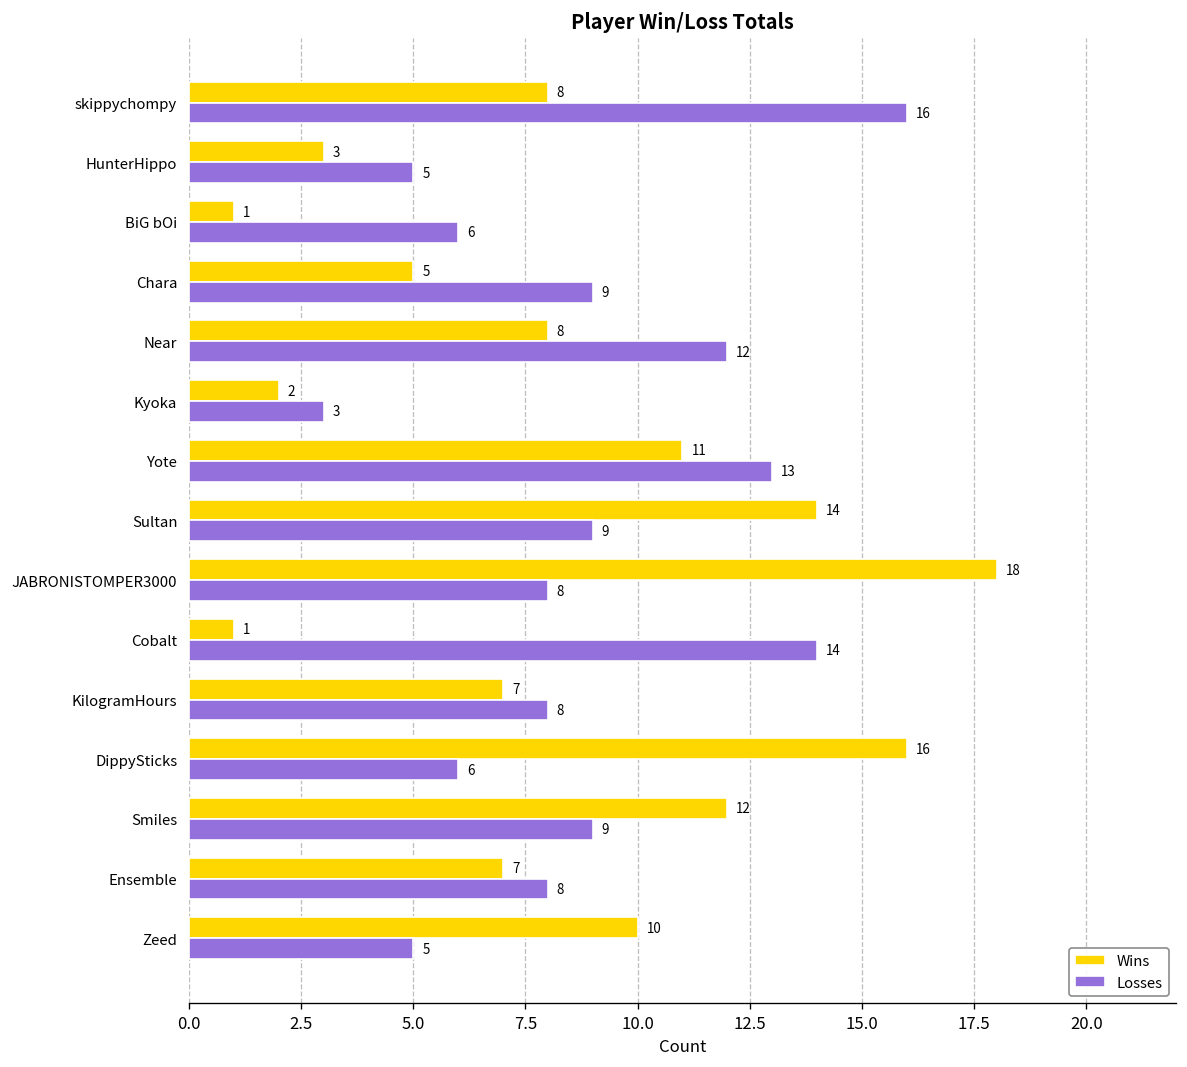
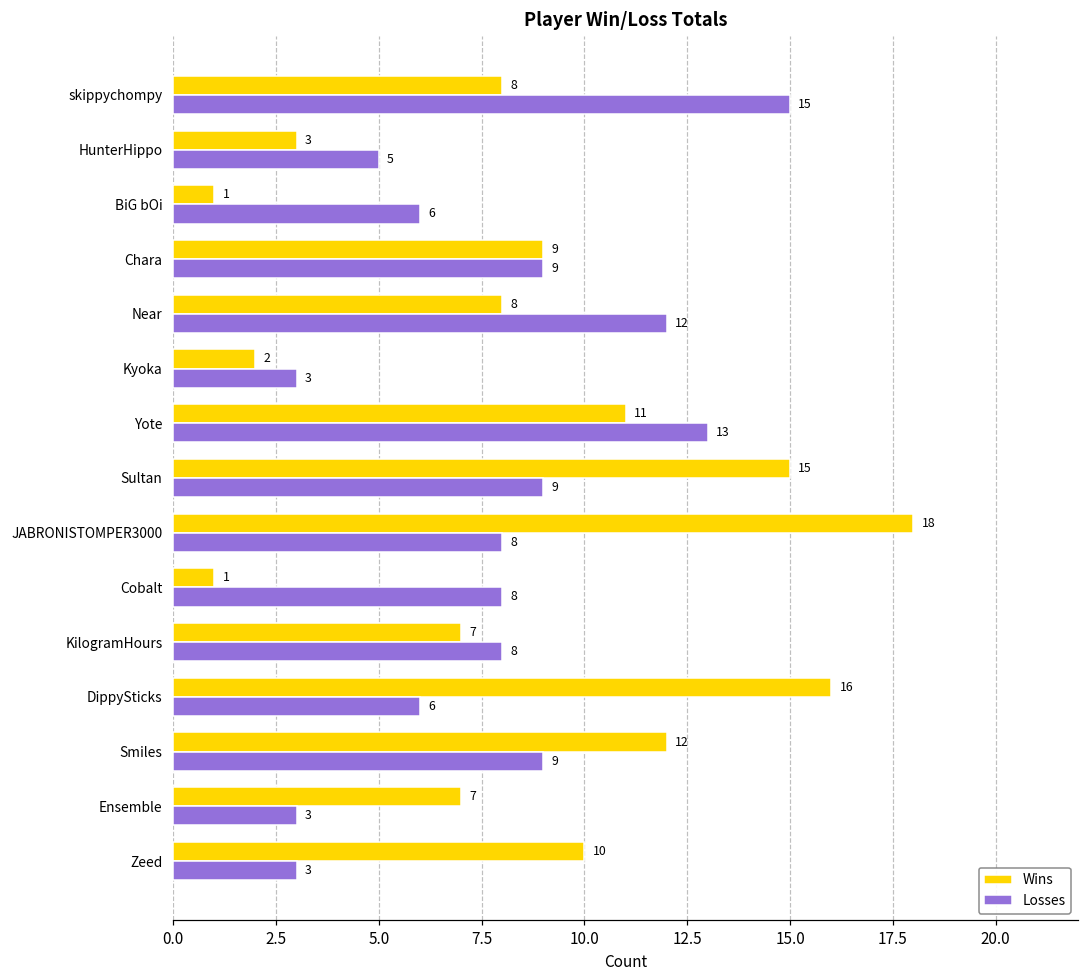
  {
    "Wins": {
      "skippychompy": 8,
      "HunterHippo": 3,
      "BiG bOi": 1,
-     "Chara": 5,
+     "Chara": 9,
      "Near": 8,
      "Kyoka": 2,
      "Yote": 11,
-     "Sultan": 14,
+     "Sultan": 15,
      "JABRONISTOMPER3000": 18,
      "Cobalt": 1,
      "KilogramHours": 7,
      "DippySticks": 16,
      "Smiles": 12,
      "Ensemble": 7,
      "Zeed": 10
    },
    "Losses": {
-     "skippychompy": 16,
+     "skippychompy": 15,
      "HunterHippo": 5,
      "BiG bOi": 6,
      "Chara": 9,
      "Near": 12,
      "Kyoka": 3,
      "Yote": 13,
      "Sultan": 9,
      "JABRONISTOMPER3000": 8,
-     "Cobalt": 14,
+     "Cobalt": 8,
      "KilogramHours": 8,
      "DippySticks": 6,
      "Smiles": 9,
-     "Ensemble": 8,
-     "Zeed": 5
+     "Ensemble": 3,
+     "Zeed": 3
    }
  }
